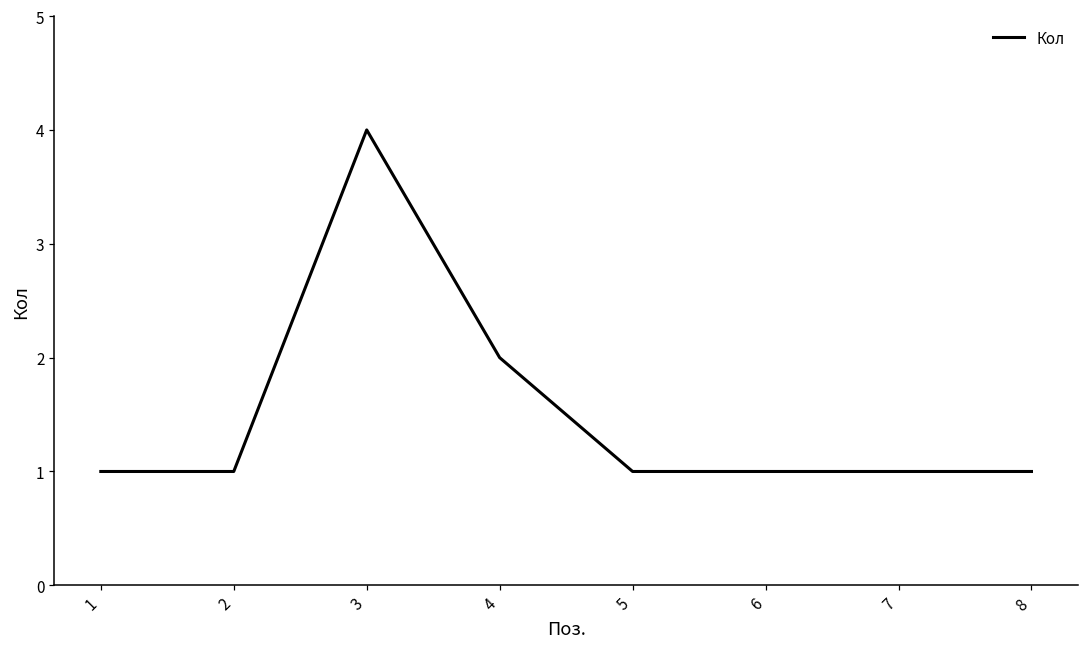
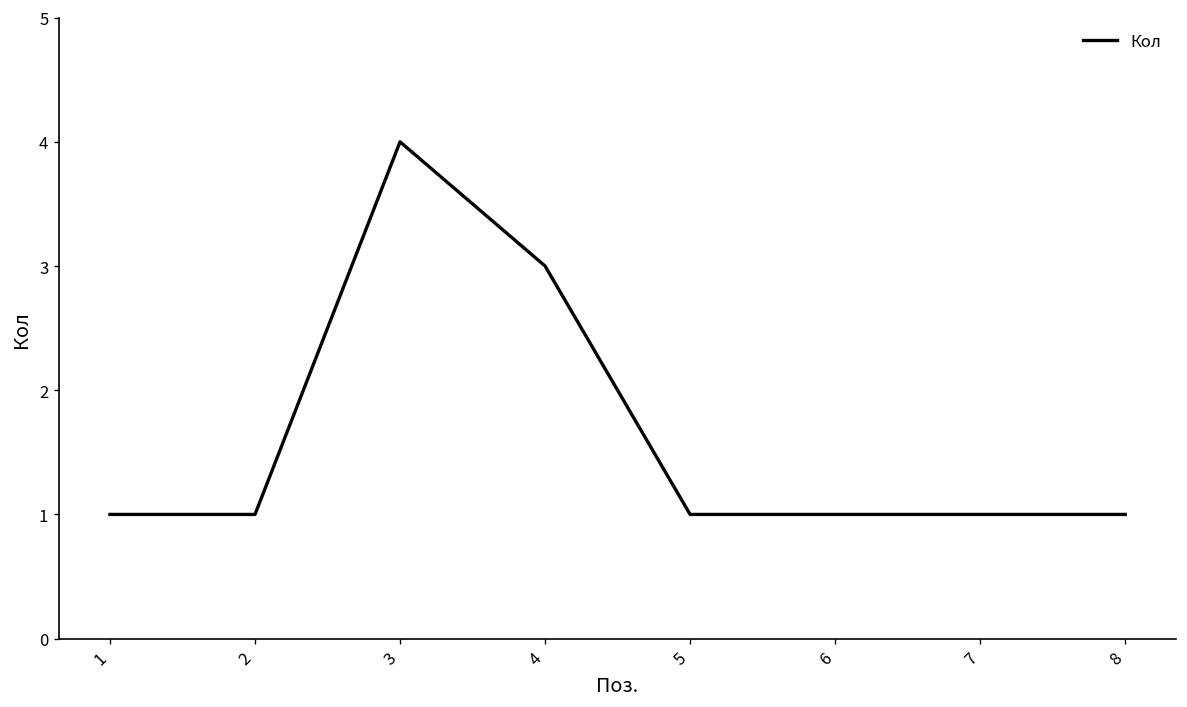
  {
    "1": 1,
    "2": 1,
    "3": 4,
-   "4": 2,
+   "4": 3,
    "5": 1,
    "6": 1,
    "7": 1,
    "8": 1
  }
